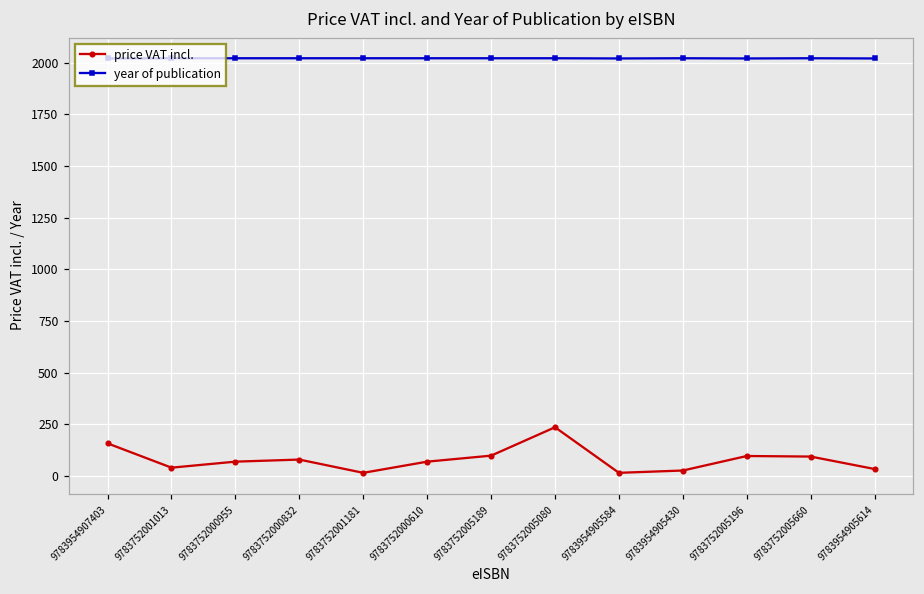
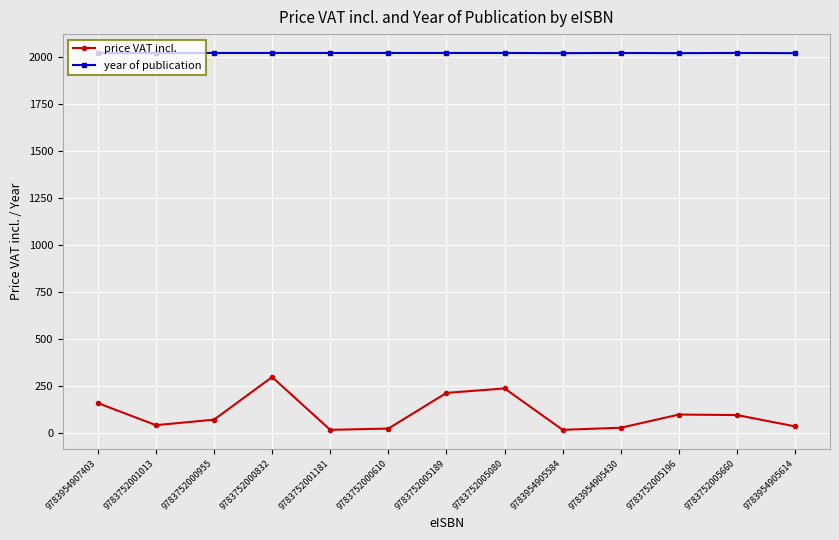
  {
    "price VAT incl.": {
      "9783954907403": 160,
      "9783752001013": 40,
      "9783752000955": 70,
-     "9783752000832": 80,
+     "9783752000832": 300,
      "9783752001181": 10,
-     "9783752000610": 70,
-     "9783752005189": 100,
+     "9783752000610": 20,
+     "9783752005189": 210,
      "9783752005080": 240,
      "9783954905584": 10,
      "9783954905430": 30,
      "9783752005196": 100,
      "9783752005660": 90,
      "9783954905614": 30
    },
    "year of publication": {
      "9783752000955": 2020,
      "9783752000832": 2020,
      "9783752001181": 2020,
      "9783752000610": 2020,
      "9783752005189": 2020,
      "9783752005080": 2020,
      "9783954905584": 2020,
      "9783954905430": 2020,
      "9783752005196": 2020,
      "9783752005660": 2020,
      "9783954905614": 2020
    }
  }
